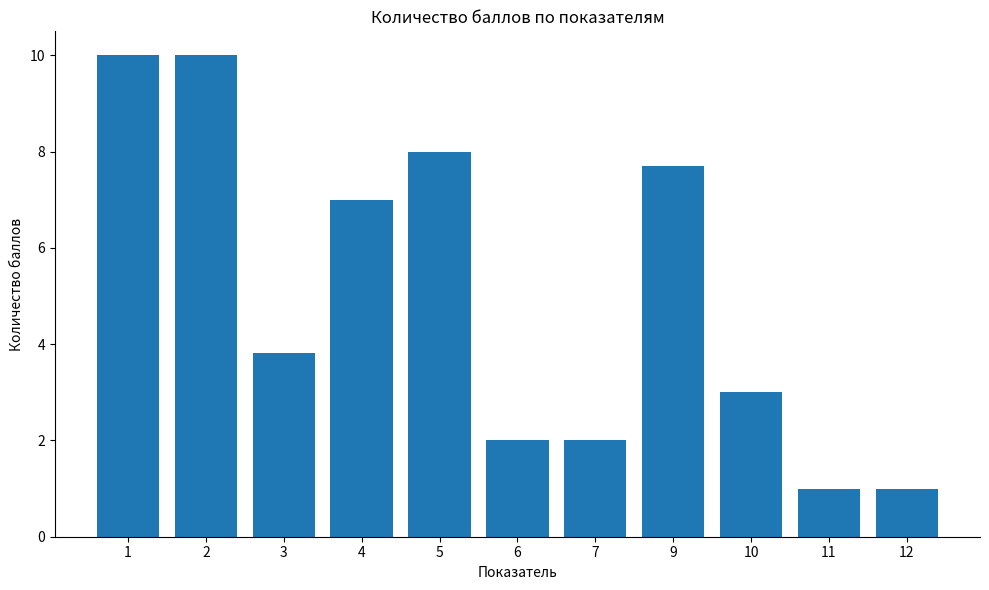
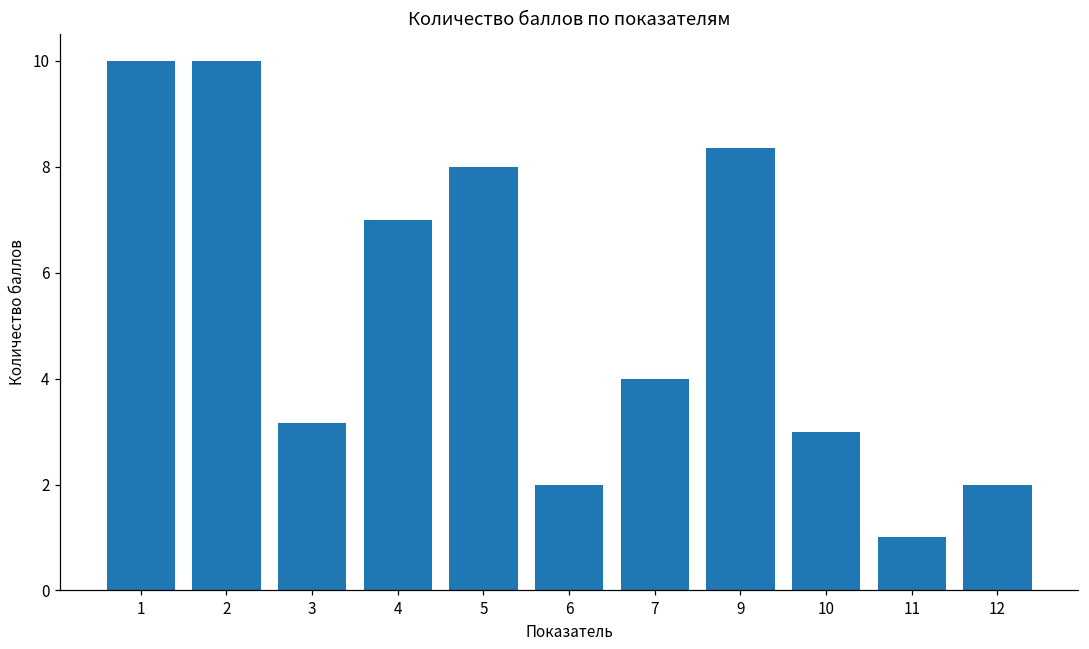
  {
    "1": 10.0,
    "2": 10.0,
-   "3": 3.8,
+   "3": 3.2,
    "4": 7.0,
    "5": 8.0,
    "6": 2.0,
-   "7": 2,
-   "9": 7.7,
+   "7": 4,
+   "9": 8.4,
    "10": 3.0,
    "11": 1.0,
-   "12": 1
+   "12": 2
  }
